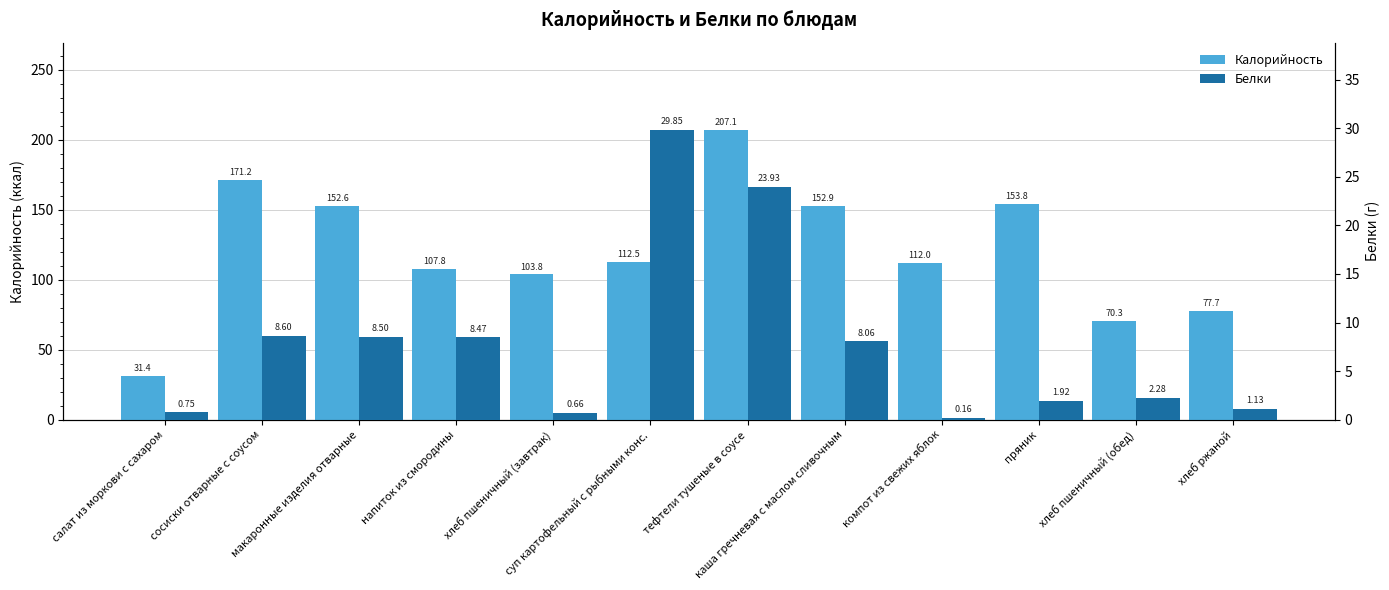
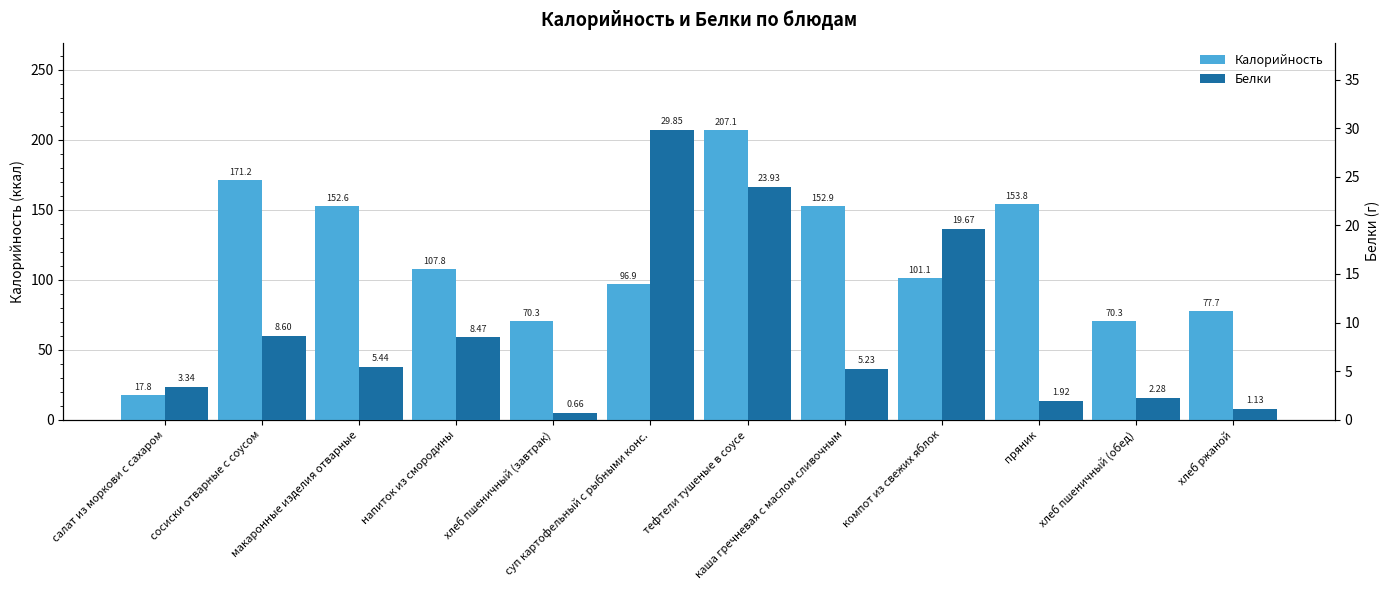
  {
    "Калорийность": {
-     "салат из моркови с сахаром": 31.4,
+     "салат из моркови с сахаром": 17.8,
      "сосиски отварные с соусом": 171.2,
      "макаронные изделия отварные": 152.6,
      "напиток из смородины": 107.8,
-     "хлеб пшеничный (завтрак)": 103.8,
-     "суп картофельный с рыбными конс.": 112.5,
+     "хлеб пшеничный (завтрак)": 70.3,
+     "суп картофельный с рыбными конс.": 96.9,
      "тефтели тушеные в соусе": 207.1,
      "каша гречневая с маслом сливочным": 152.9,
-     "компот из свежих яблок": 112.0,
+     "компот из свежих яблок": 101.1,
      "пряник": 153.8,
      "хлеб пшеничный (обед)": 70.3,
      "хлеб ржаной": 77.7
    },
    "Белки": {
-     "салат из моркови с сахаром": 0.75,
+     "салат из моркови с сахаром": 3.34,
      "сосиски отварные с соусом": 8.60,
-     "макаронные изделия отварные": 8.50,
+     "макаронные изделия отварные": 5.44,
      "напиток из смородины": 8.47,
      "хлеб пшеничный (завтрак)": 0.66,
      "суп картофельный с рыбными конс.": 29.85,
      "тефтели тушеные в соусе": 23.93,
-     "каша гречневая с маслом сливочным": 8.06,
-     "компот из свежих яблок": 0.16,
+     "каша гречневая с маслом сливочным": 5.23,
+     "компот из свежих яблок": 19.67,
      "пряник": 1.92,
      "хлеб пшеничный (обед)": 2.28,
      "хлеб ржаной": 1.13
    }
  }
